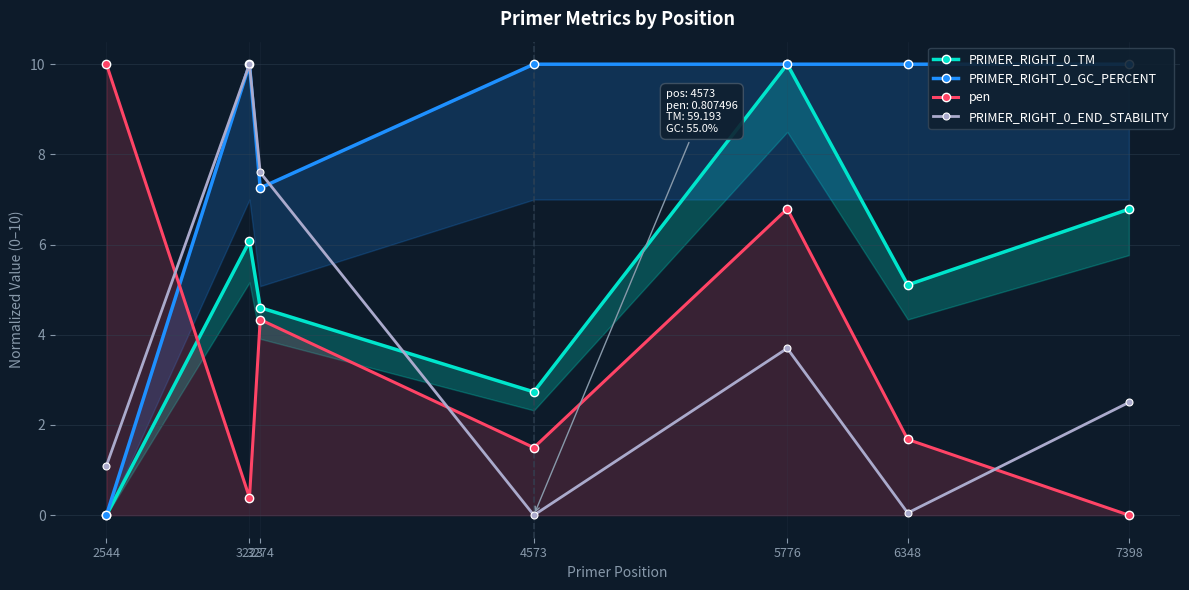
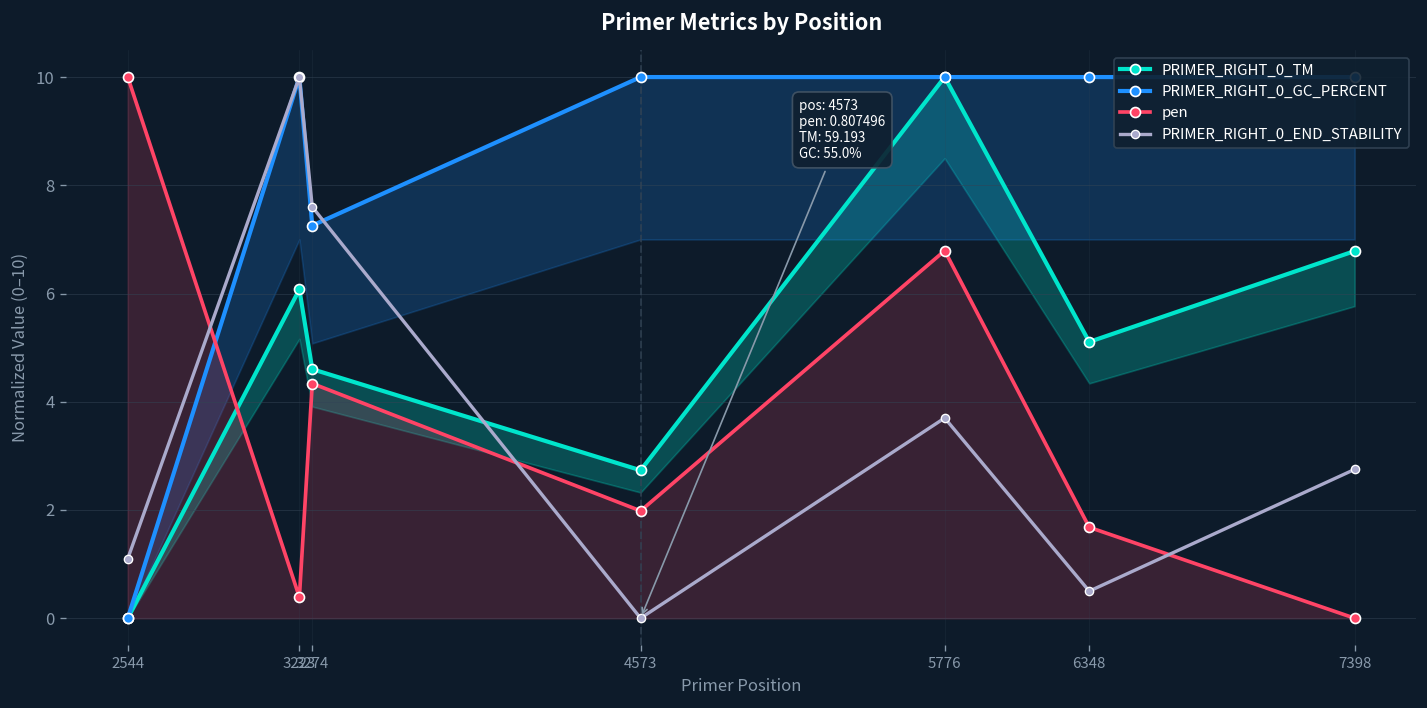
  {
    "PRIMER_RIGHT_0_TM": {
      "6348": 5.1,
      "7398": 6.8
    },
    "PRIMER_RIGHT_0_GC_PERCENT": {
      "4573": 10.0,
      "6348": 10.0
    },
    "pen": {
      "2544": 10.0,
-     "4573": 1.5,
+     "4573": 2.0,
      "5776": 6.8,
      "6348": 1.7,
      "7398": 0.0
    },
    "PRIMER_RIGHT_0_END_STABILITY": {
      "2544": 1.1,
      "4573": 0.0,
      "5776": 3.7,
-     "6348": 0.0,
-     "7398": 2.5
+     "6348": 0.5,
+     "7398": 2.7
    }
  }
